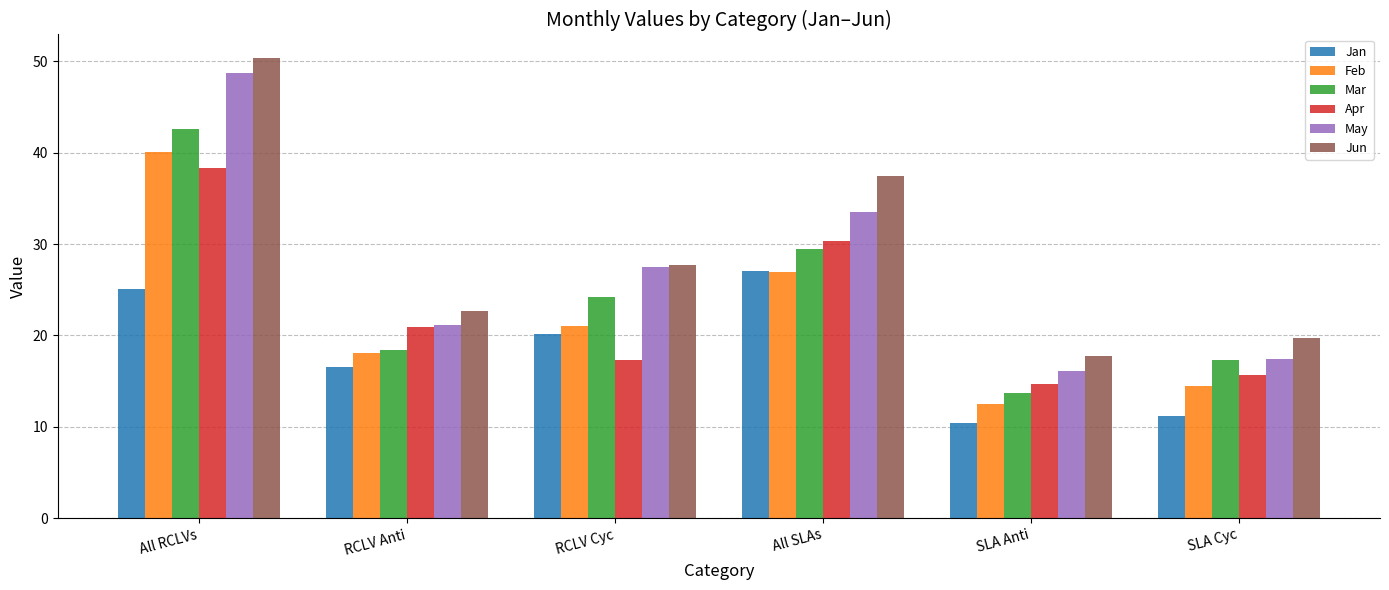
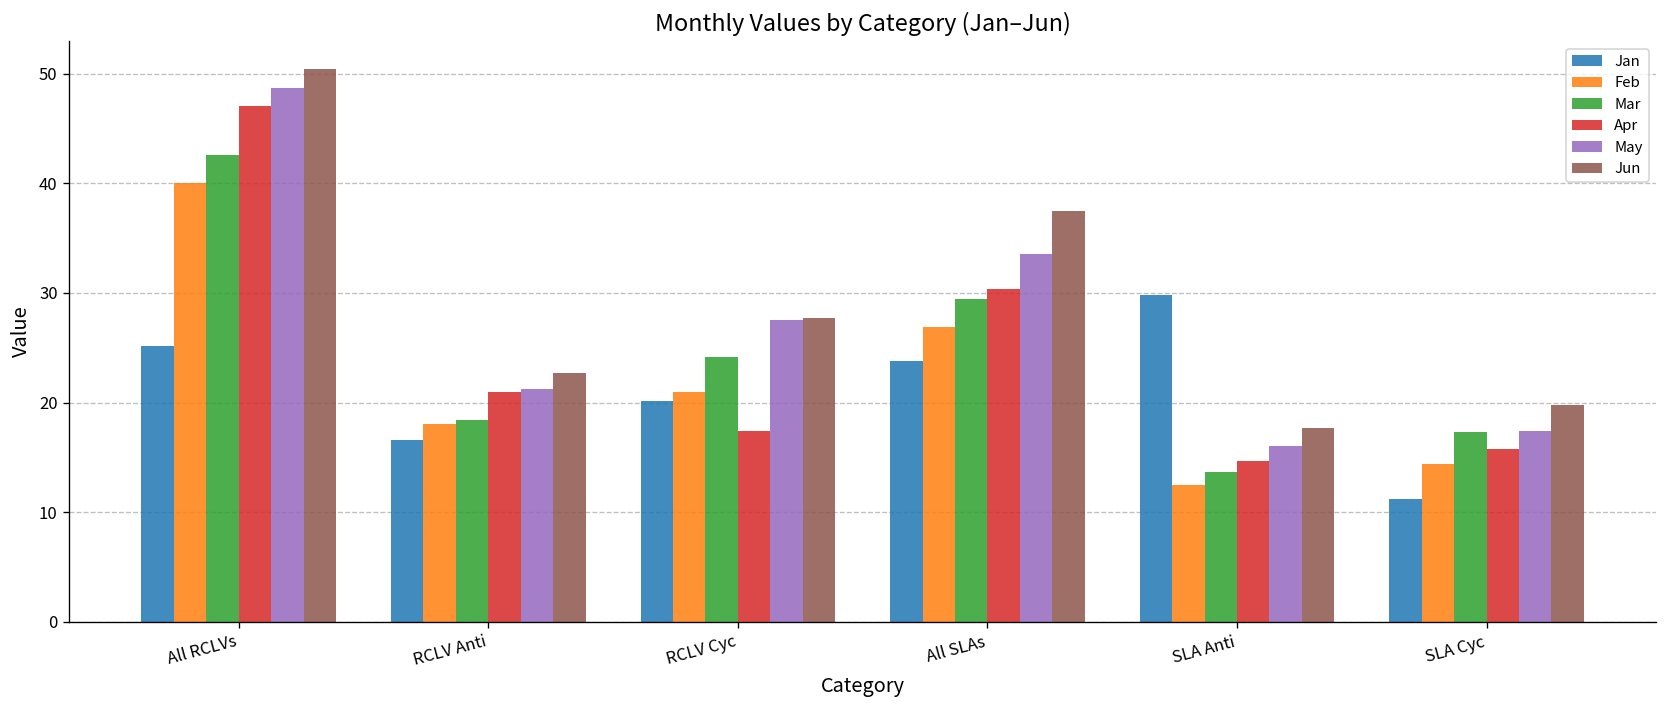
  {
    "Jan": {
      "All RCLVs": 25,
      "RCLV Anti": 17,
      "RCLV Cyc": 20,
-     "All SLAs": 27,
-     "SLA Anti": 10,
+     "All SLAs": 24,
+     "SLA Anti": 30,
      "SLA Cyc": 11
    },
    "Feb": {
      "All RCLVs": 40,
      "RCLV Anti": 18,
      "RCLV Cyc": 21,
      "All SLAs": 27,
      "SLA Anti": 13,
      "SLA Cyc": 14
    },
    "Mar": {
      "All RCLVs": 43,
      "RCLV Anti": 18,
      "RCLV Cyc": 24,
      "All SLAs": 29,
      "SLA Anti": 14,
      "SLA Cyc": 17
    },
    "Apr": {
-     "All RCLVs": 38,
+     "All RCLVs": 47,
      "RCLV Anti": 21,
      "RCLV Cyc": 17,
      "All SLAs": 30,
      "SLA Anti": 15,
      "SLA Cyc": 16
    },
    "May": {
      "All RCLVs": 49,
      "RCLV Anti": 21,
      "RCLV Cyc": 28,
      "All SLAs": 34,
      "SLA Anti": 16,
      "SLA Cyc": 17
    },
    "Jun": {
      "All RCLVs": 50,
      "RCLV Anti": 23,
      "RCLV Cyc": 28,
      "All SLAs": 37,
      "SLA Anti": 18,
      "SLA Cyc": 20
    }
  }
